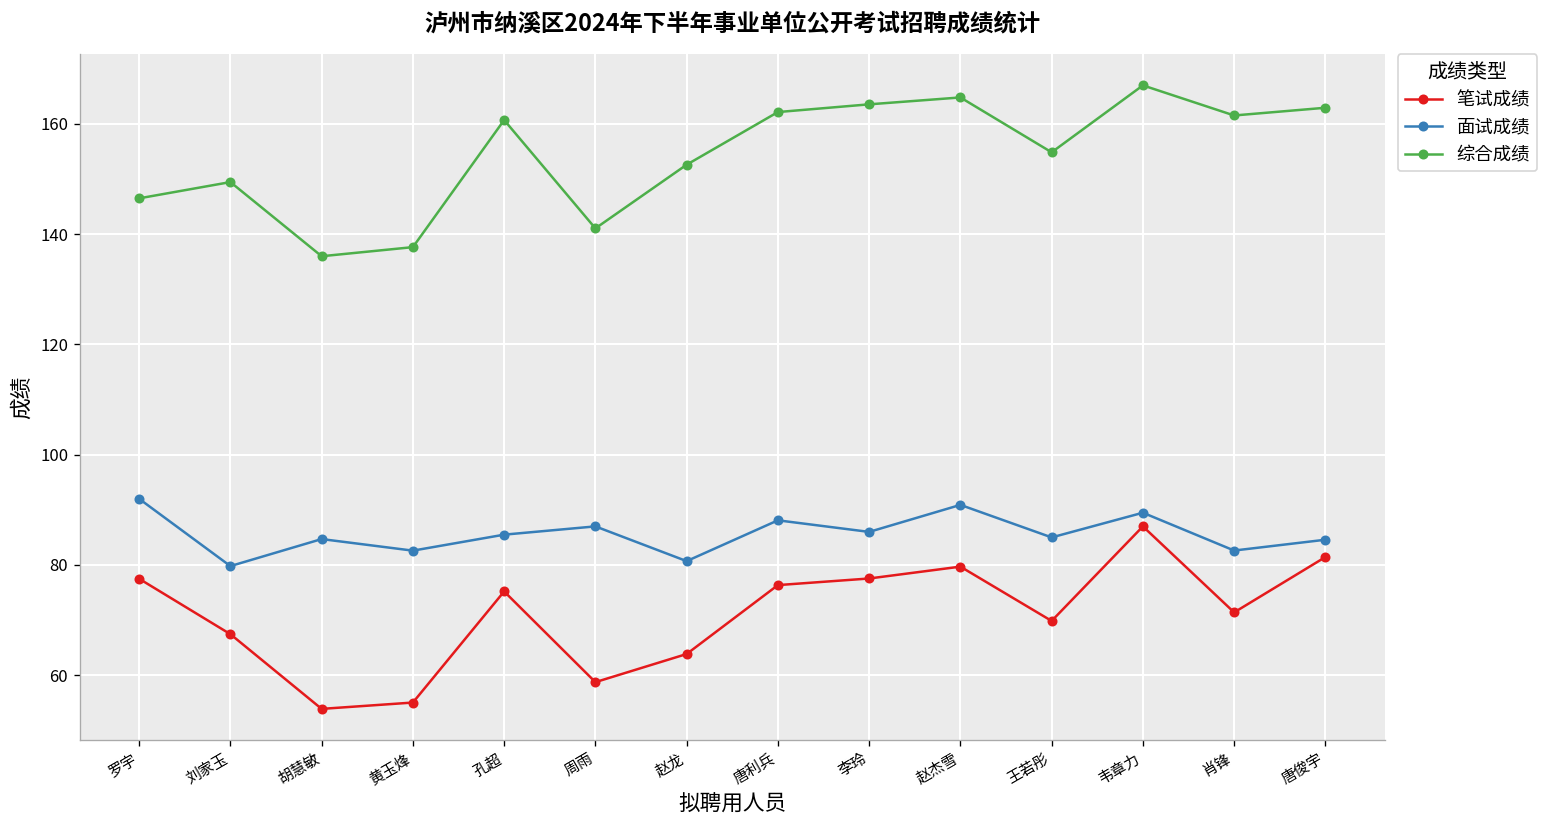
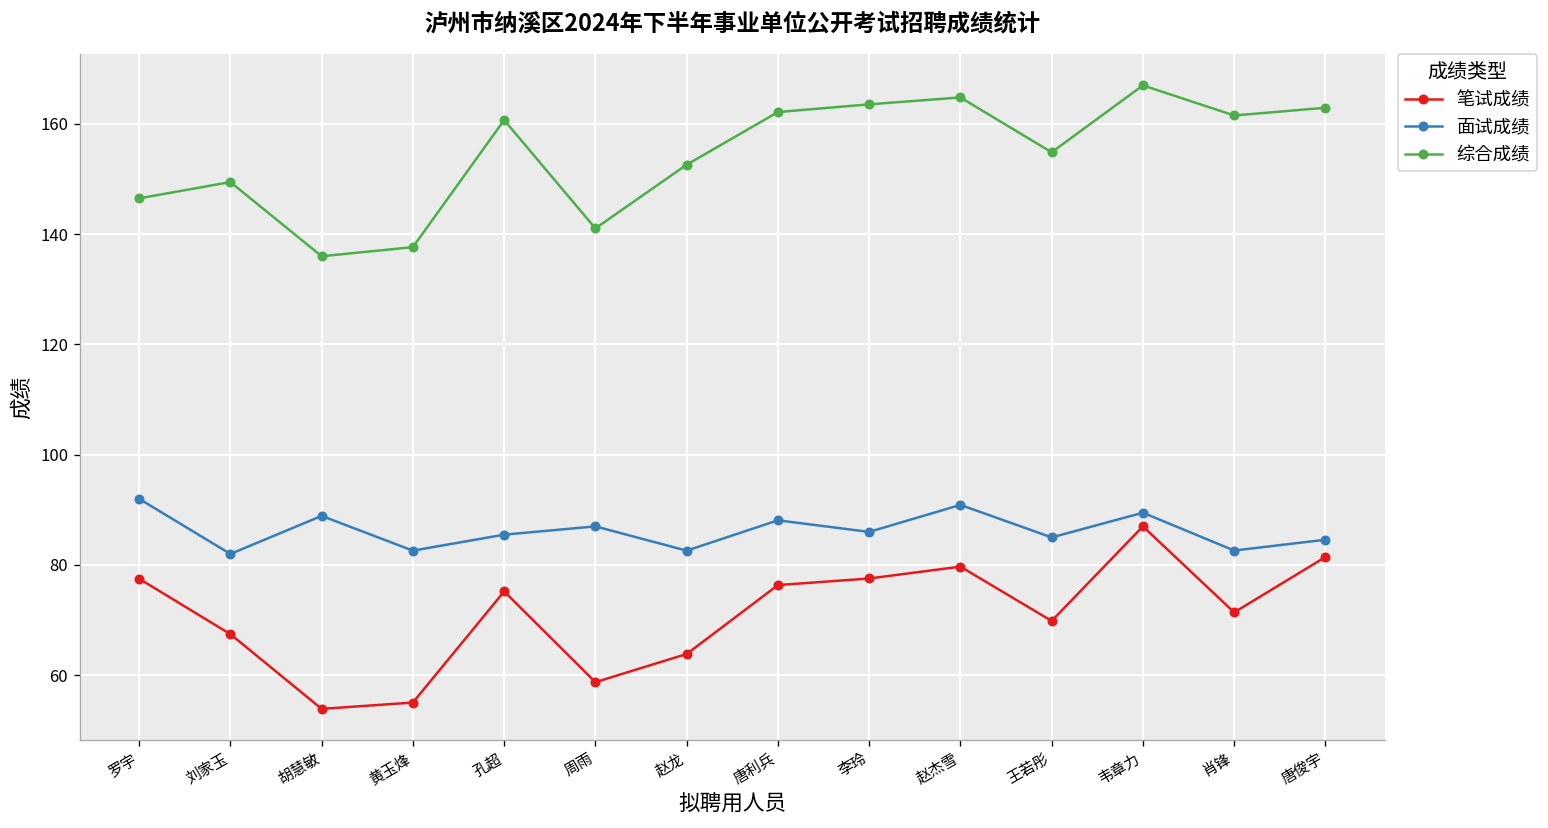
  {
    "笔试成绩": {
      "罗宇": 78,
      "刘家玉": 67,
      "胡慧敏": 54,
      "黄玉烽": 55,
      "孔超": 75,
      "周雨": 59,
      "赵龙": 64,
      "唐利兵": 76,
      "李玲": 78,
      "赵杰雪": 80,
      "王若彤": 70,
      "韦章力": 87,
      "肖锋": 71,
      "唐俊宇": 81
    },
    "面试成绩": {
      "罗宇": 92,
-     "刘家玉": 80,
-     "胡慧敏": 85,
+     "刘家玉": 82,
+     "胡慧敏": 89,
      "黄玉烽": 83,
      "孔超": 86,
      "周雨": 87,
-     "赵龙": 81,
+     "赵龙": 83,
      "唐利兵": 88,
      "李玲": 86,
      "赵杰雪": 91,
      "王若彤": 85,
      "韦章力": 89,
      "肖锋": 83,
      "唐俊宇": 85
    },
    "综合成绩": {
      "罗宇": 147,
      "刘家玉": 149,
      "胡慧敏": 136,
      "黄玉烽": 138,
      "孔超": 161,
      "周雨": 141,
      "赵龙": 153,
      "唐利兵": 162,
      "李玲": 164,
      "赵杰雪": 165,
      "王若彤": 155,
      "韦章力": 167,
      "肖锋": 162,
      "唐俊宇": 163
    }
  }
